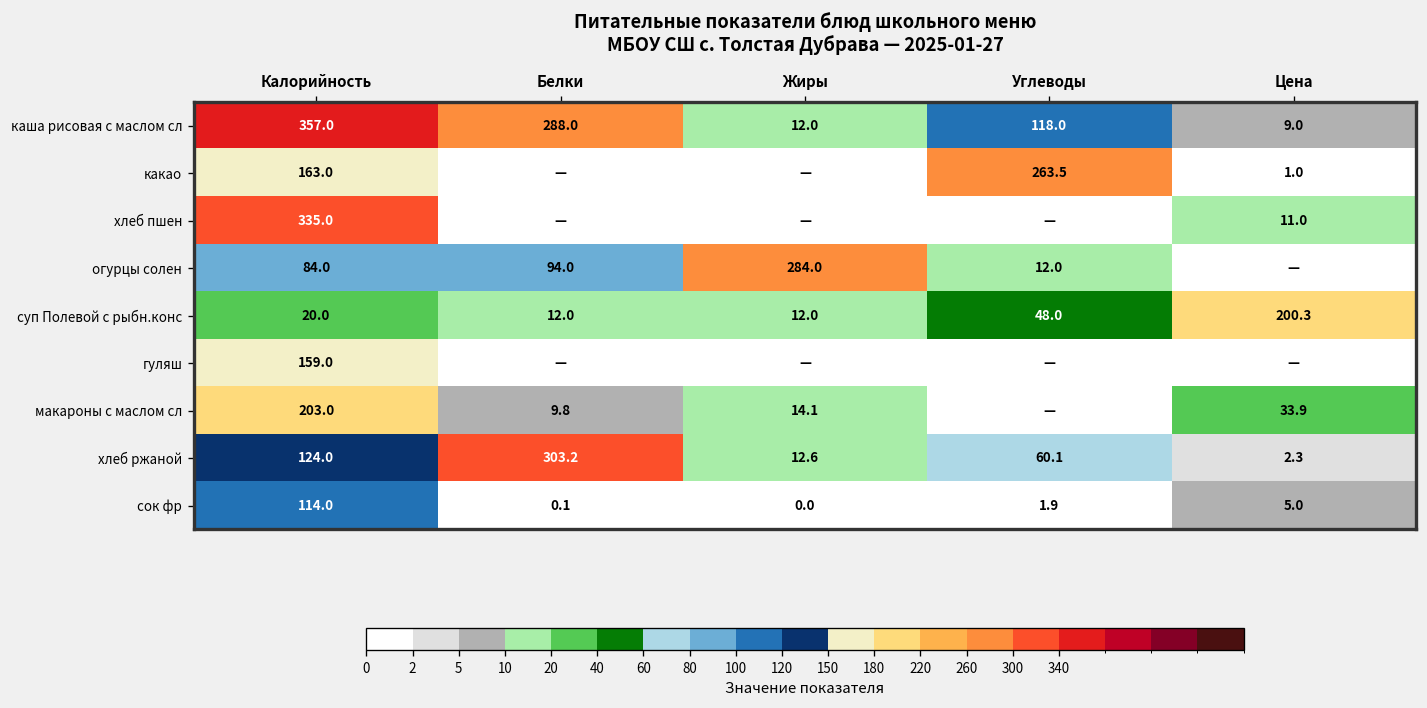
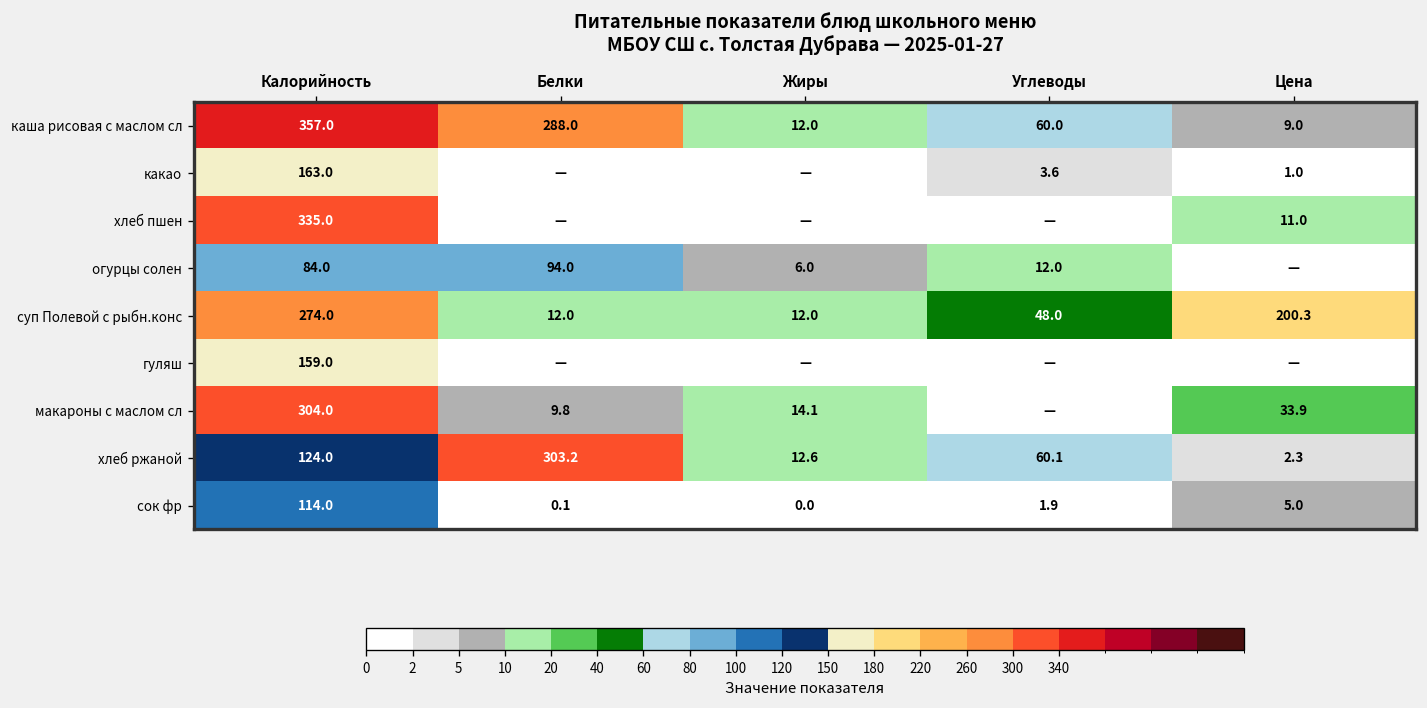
  {
    "каша рисовая с маслом сл": {
      "Калорийность": 357.0,
      "Белки": 288.0,
      "Жиры": 12.0,
-     "Углеводы": 118.0,
+     "Углеводы": 60.0,
      "Цена": 9.0
    },
    "какао": {
      "Калорийность": 163.0,
-     "Углеводы": 263.5,
+     "Углеводы": 3.6,
      "Цена": 1.0
    },
    "хлеб пшен": {
      "Калорийность": 335.0,
      "Цена": 11.0
    },
    "огурцы солен": {
      "Калорийность": 84.0,
      "Белки": 94.0,
-     "Жиры": 284.0,
+     "Жиры": 6.0,
      "Углеводы": 12.0
    },
    "суп Полевой с рыбн.конс": {
-     "Калорийность": 20.0,
+     "Калорийность": 274.0,
      "Белки": 12.0,
      "Жиры": 12.0,
      "Углеводы": 48.0,
      "Цена": 200.3
    },
    "гуляш": {
      "Калорийность": 159.0
    },
    "макароны с маслом сл": {
-     "Калорийность": 203.0,
+     "Калорийность": 304.0,
      "Белки": 9.8,
      "Жиры": 14.1,
      "Цена": 33.9
    },
    "хлеб ржаной": {
      "Калорийность": 124.0,
      "Белки": 303.2,
      "Жиры": 12.6,
      "Углеводы": 60.1,
      "Цена": 2.3
    },
    "сок фр": {
      "Калорийность": 114.0,
      "Белки": 0.1,
      "Жиры": 0.0,
      "Углеводы": 1.9,
      "Цена": 5.0
    }
  }
